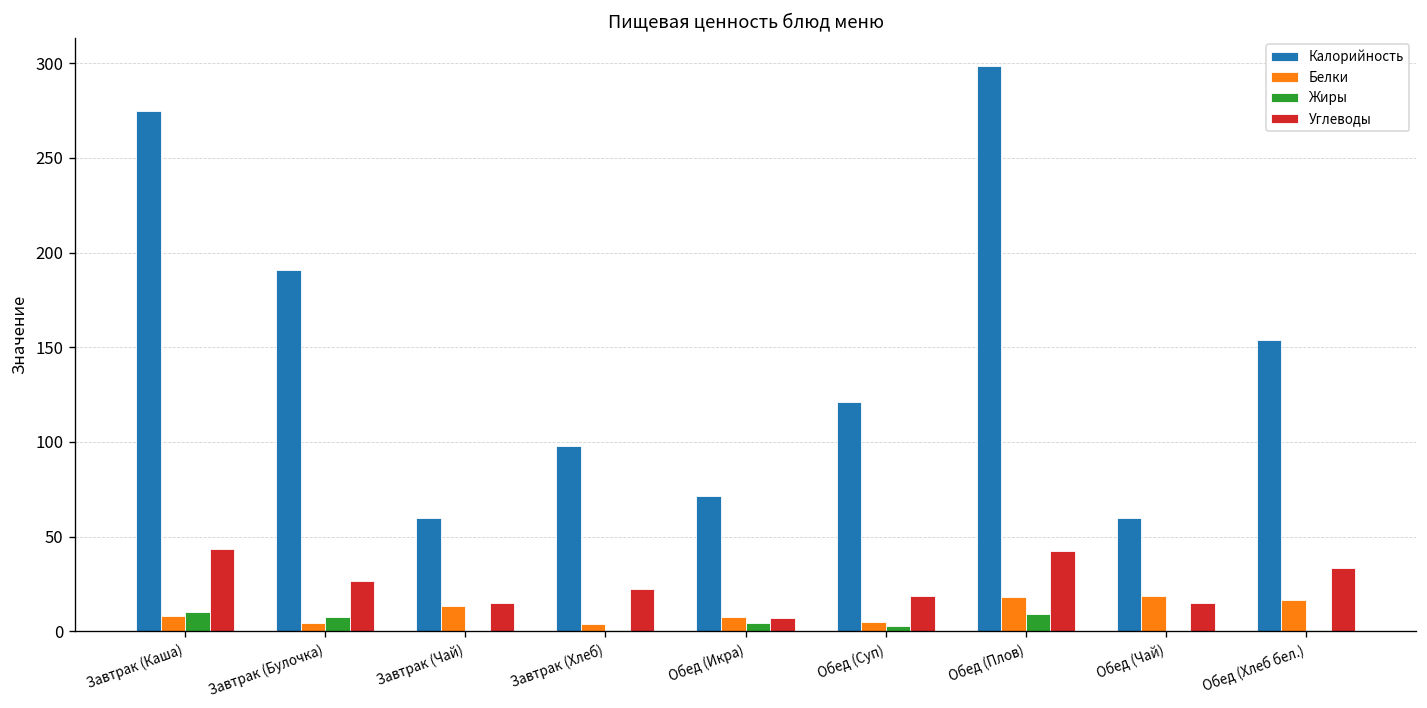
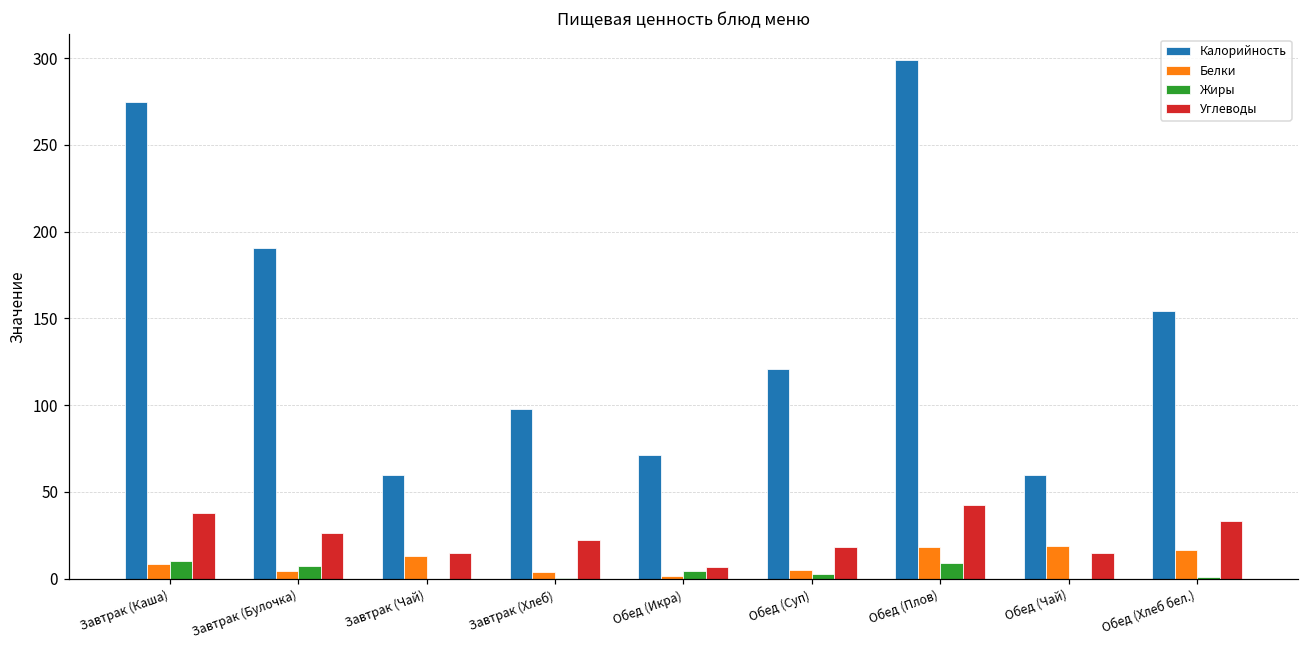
  {
    "Калорийность": {
      "Завтрак (Каша)": 275,
      "Завтрак (Булочка)": 191,
      "Завтрак (Чай)": 60,
      "Завтрак (Хлеб)": 98,
      "Обед (Икра)": 71,
      "Обед (Суп)": 121,
      "Обед (Плов)": 299,
      "Обед (Чай)": 60,
      "Обед (Хлеб бел.)": 154
    },
    "Белки": {
      "Завтрак (Каша)": 8,
      "Завтрак (Булочка)": 4,
      "Завтрак (Чай)": 13,
      "Завтрак (Хлеб)": 4,
-     "Обед (Икра)": 8,
+     "Обед (Икра)": 1,
      "Обед (Суп)": 5,
      "Обед (Плов)": 18,
      "Обед (Чай)": 19,
      "Обед (Хлеб бел.)": 17
    },
    "Жиры": {
      "Завтрак (Каша)": 10,
      "Завтрак (Булочка)": 8,
      "Обед (Икра)": 4,
      "Обед (Суп)": 3,
      "Обед (Плов)": 9
    },
    "Углеводы": {
-     "Завтрак (Каша)": 43,
+     "Завтрак (Каша)": 38,
      "Завтрак (Булочка)": 26,
      "Завтрак (Чай)": 15,
      "Завтрак (Хлеб)": 22,
      "Обед (Икра)": 7,
      "Обед (Суп)": 19,
      "Обед (Плов)": 42,
      "Обед (Чай)": 15,
      "Обед (Хлеб бел.)": 33
    }
  }
